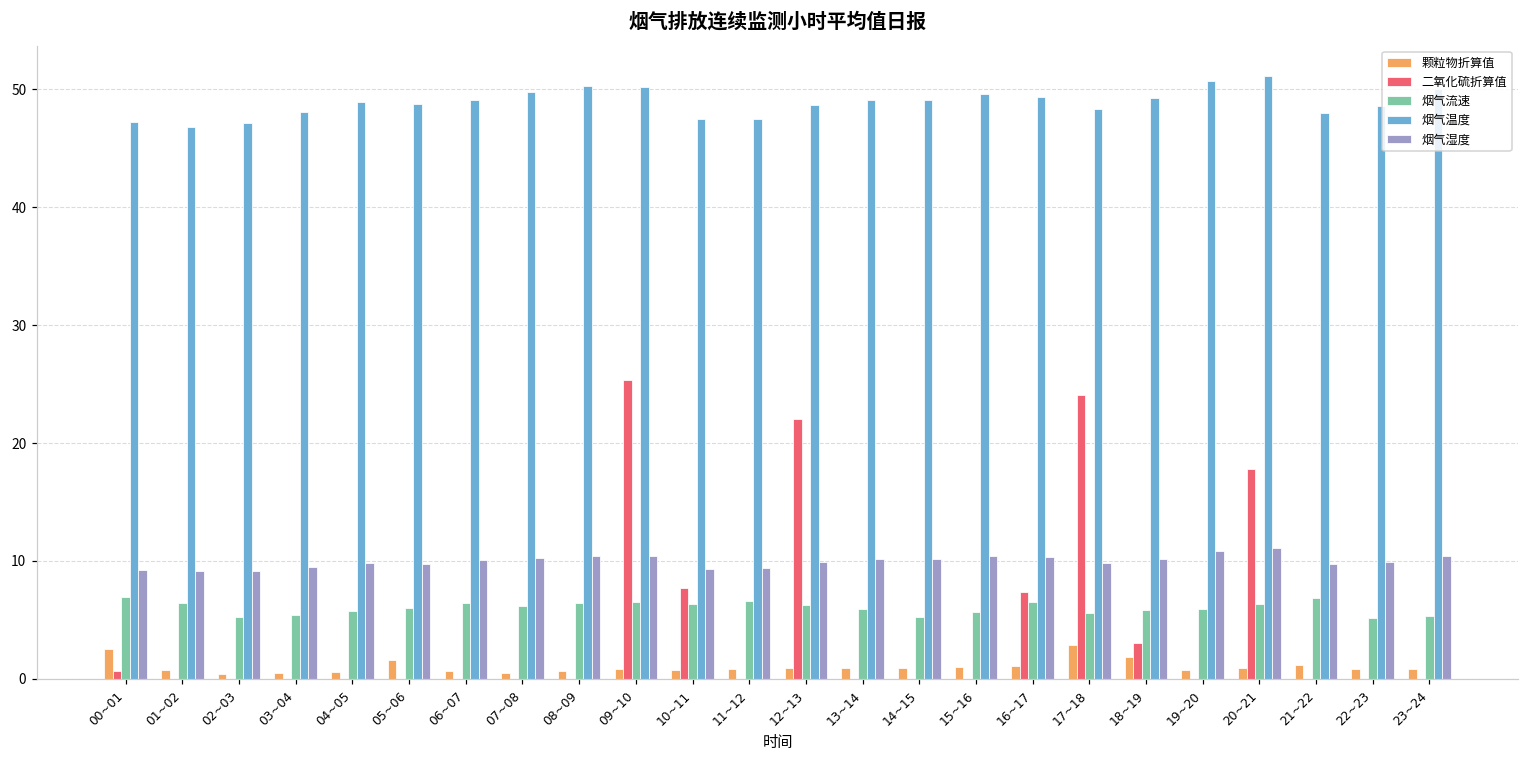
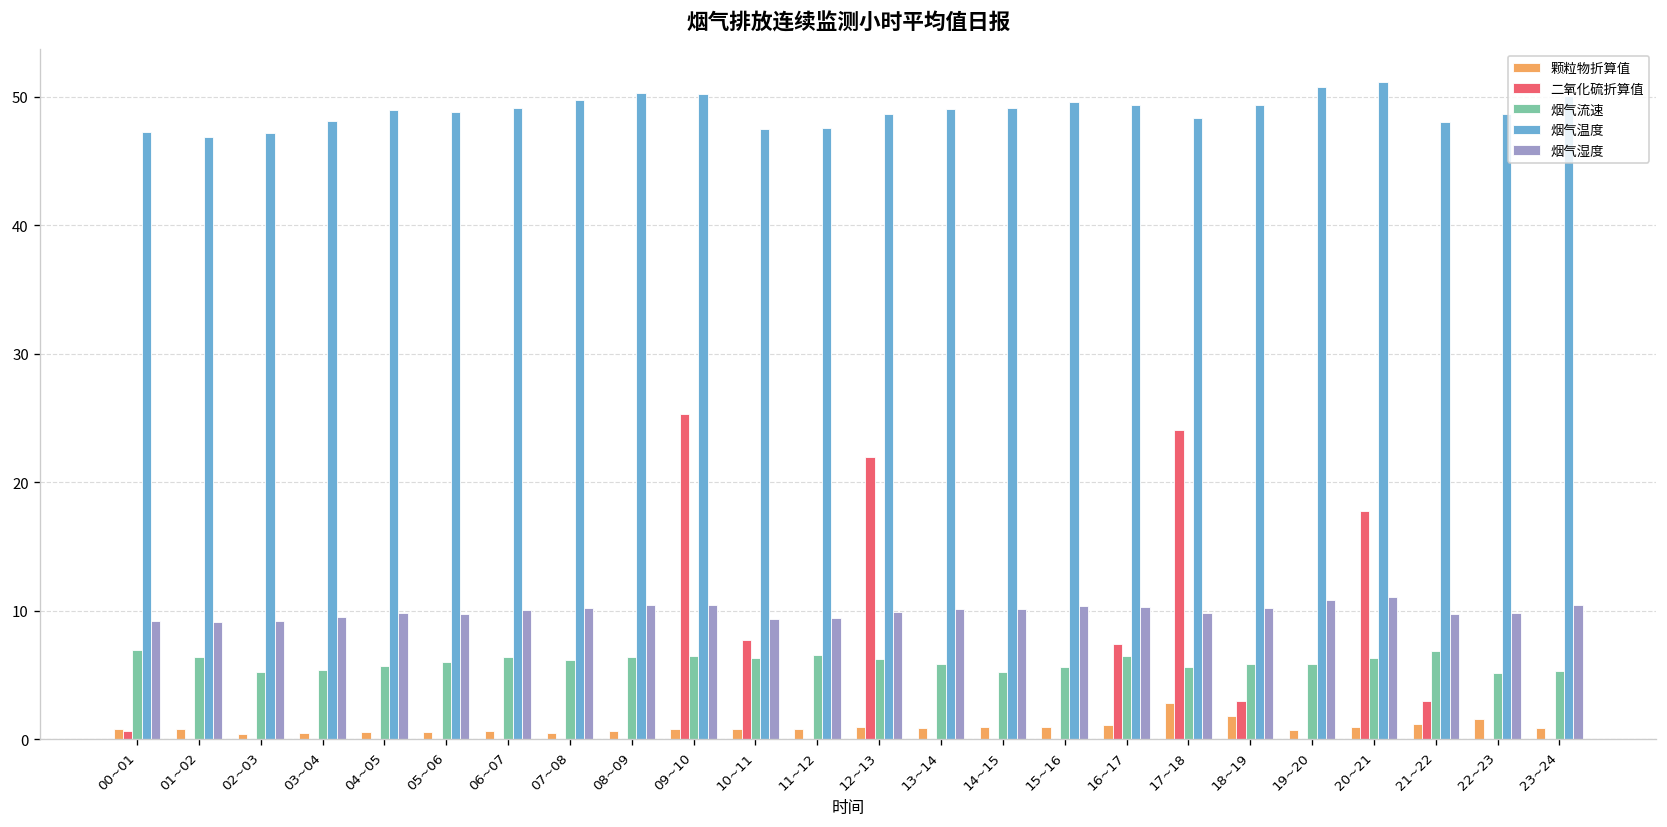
  {
    "颗粒物折算值": {
-     "00~01": 2.5,
+     "00~01": 0.8,
      "01~02": 0.8,
      "02~03": 0.4,
      "03~04": 0.5,
      "04~05": 0.6,
-     "05~06": 1.6,
+     "05~06": 0.6,
      "06~07": 0.6,
      "07~08": 0.5,
      "08~09": 0.6,
      "09~10": 0.8,
      "10~11": 0.8,
      "11~12": 0.8,
      "12~13": 1.0,
      "13~14": 0.9,
      "14~15": 0.9,
      "15~16": 1.0,
      "16~17": 1.1,
      "17~18": 2.9,
      "18~19": 1.9,
      "19~20": 0.7,
      "20~21": 0.9,
      "21~22": 1.2,
-     "22~23": 0.8,
+     "22~23": 1.6,
      "23~24": 0.9
    },
    "二氧化硫折算值": {
      "00~01": 0.7,
      "01~02": 0,
      "02~03": 0,
      "03~04": 0,
      "04~05": 0,
      "05~06": 0,
      "06~07": 0,
      "07~08": 0,
      "08~09": 0,
      "09~10": 25.4,
      "10~11": 7.7,
      "11~12": 0,
      "12~13": 22,
      "13~14": 0,
      "14~15": 0,
      "15~16": 0,
      "16~17": 7.4,
      "17~18": 24,
      "18~19": 3,
      "19~20": 0,
      "20~21": 18,
-     "21~22": 0,
+     "21~22": 3,
      "22~23": 0,
      "23~24": 0
    }
  }
